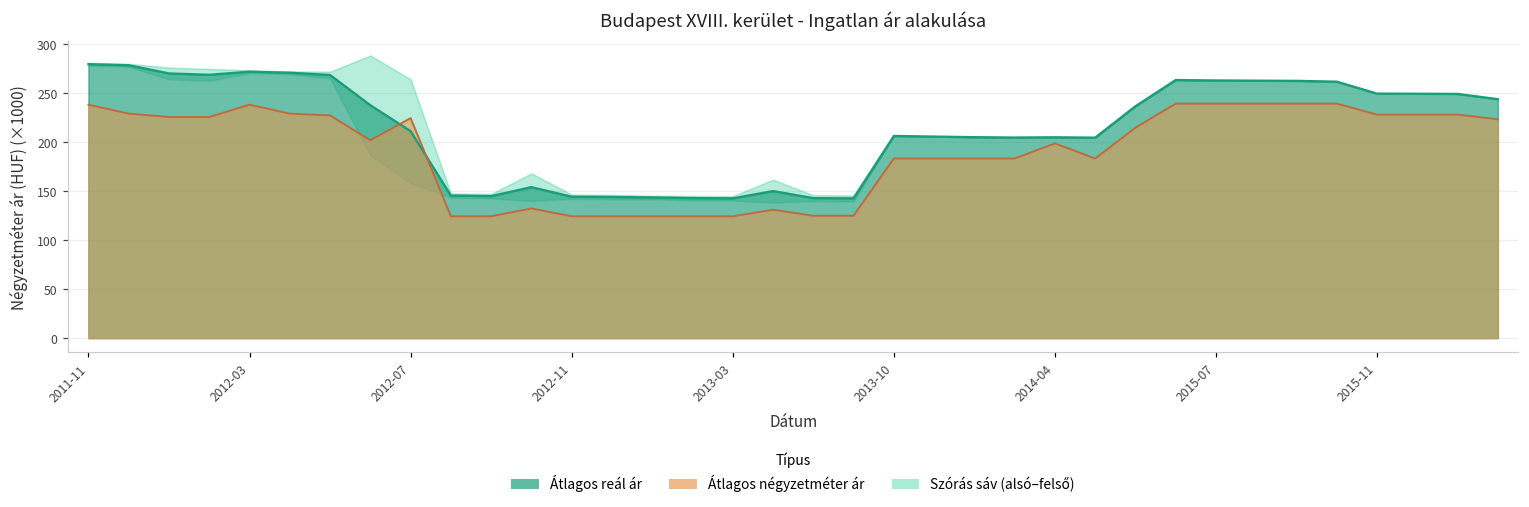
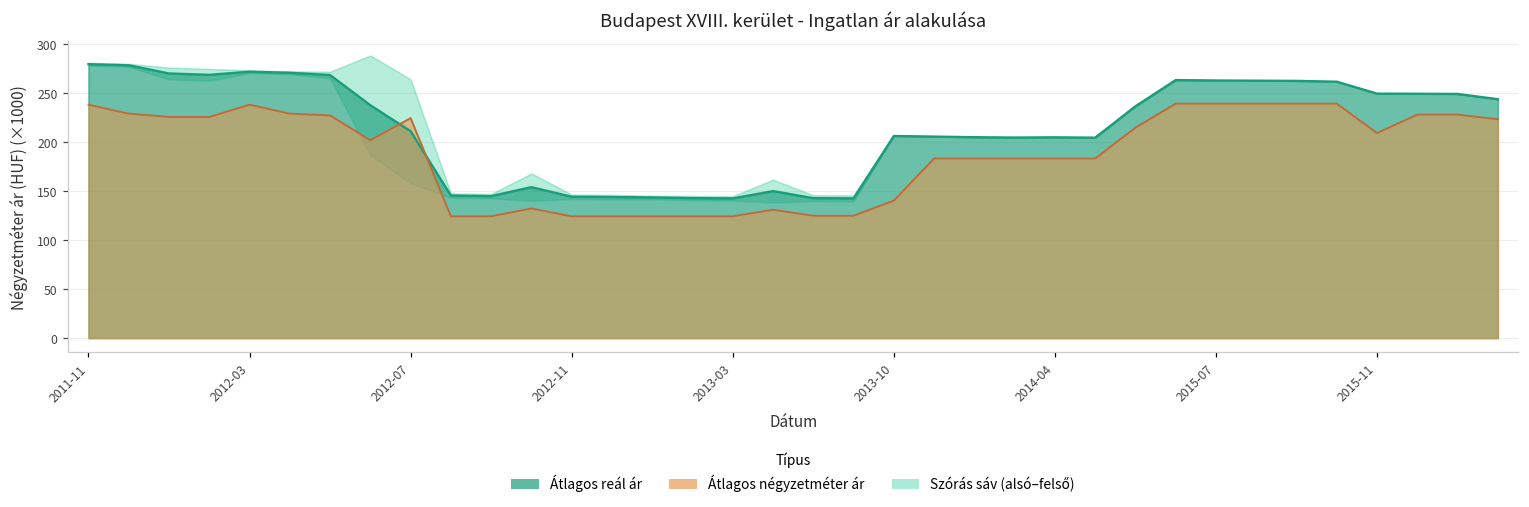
  {
    "Átlagos négyzetméter ár": {
      "2011-11": 240,
      "2012-03": 240,
      "2012-07": 220,
      "2012-11": 120,
      "2013-03": 120,
-     "2013-10": 180,
-     "2014-04": 200,
+     "2013-10": 140,
+     "2014-04": 180,
      "2015-07": 240,
-     "2015-11": 230
+     "2015-11": 210
    }
  }
